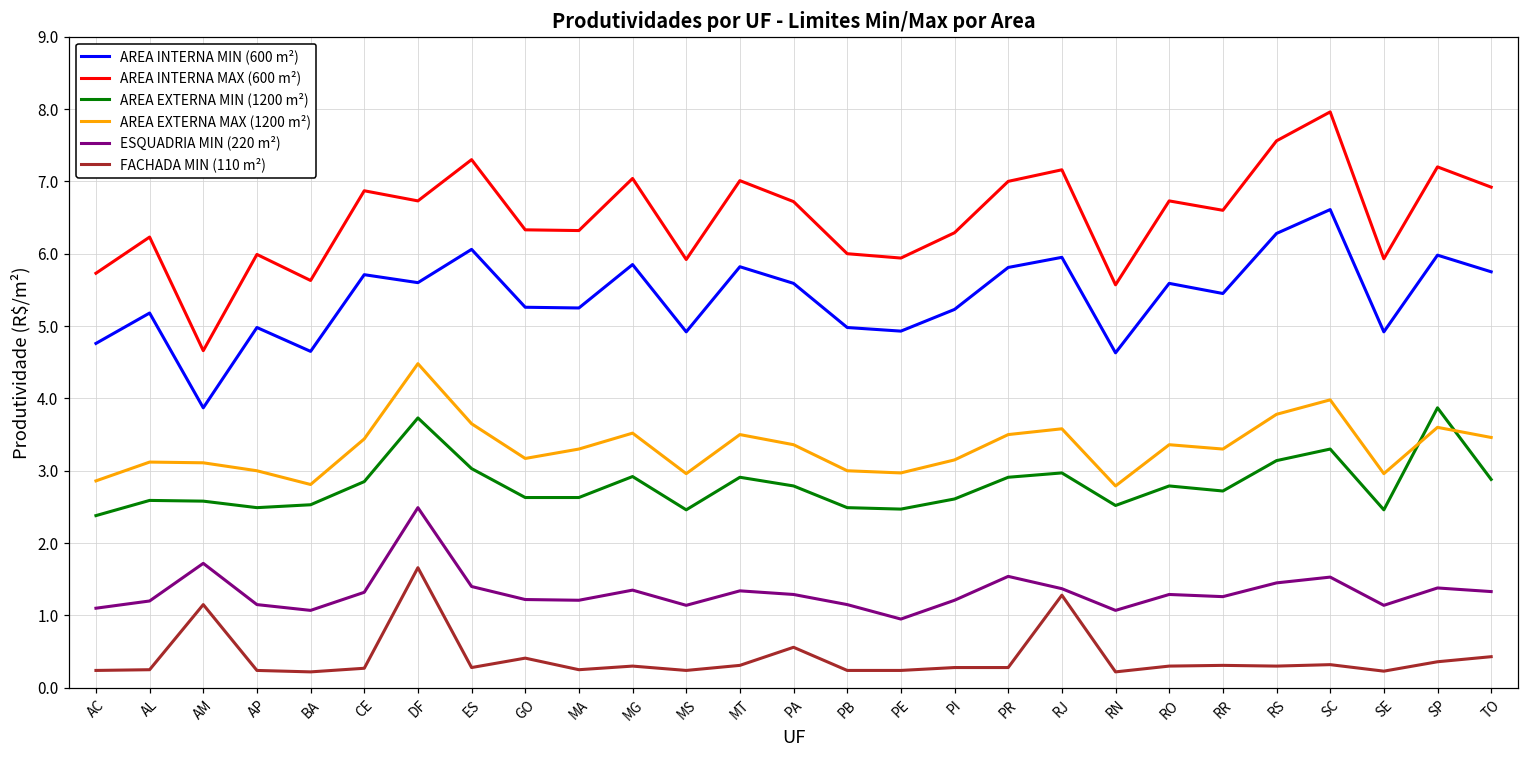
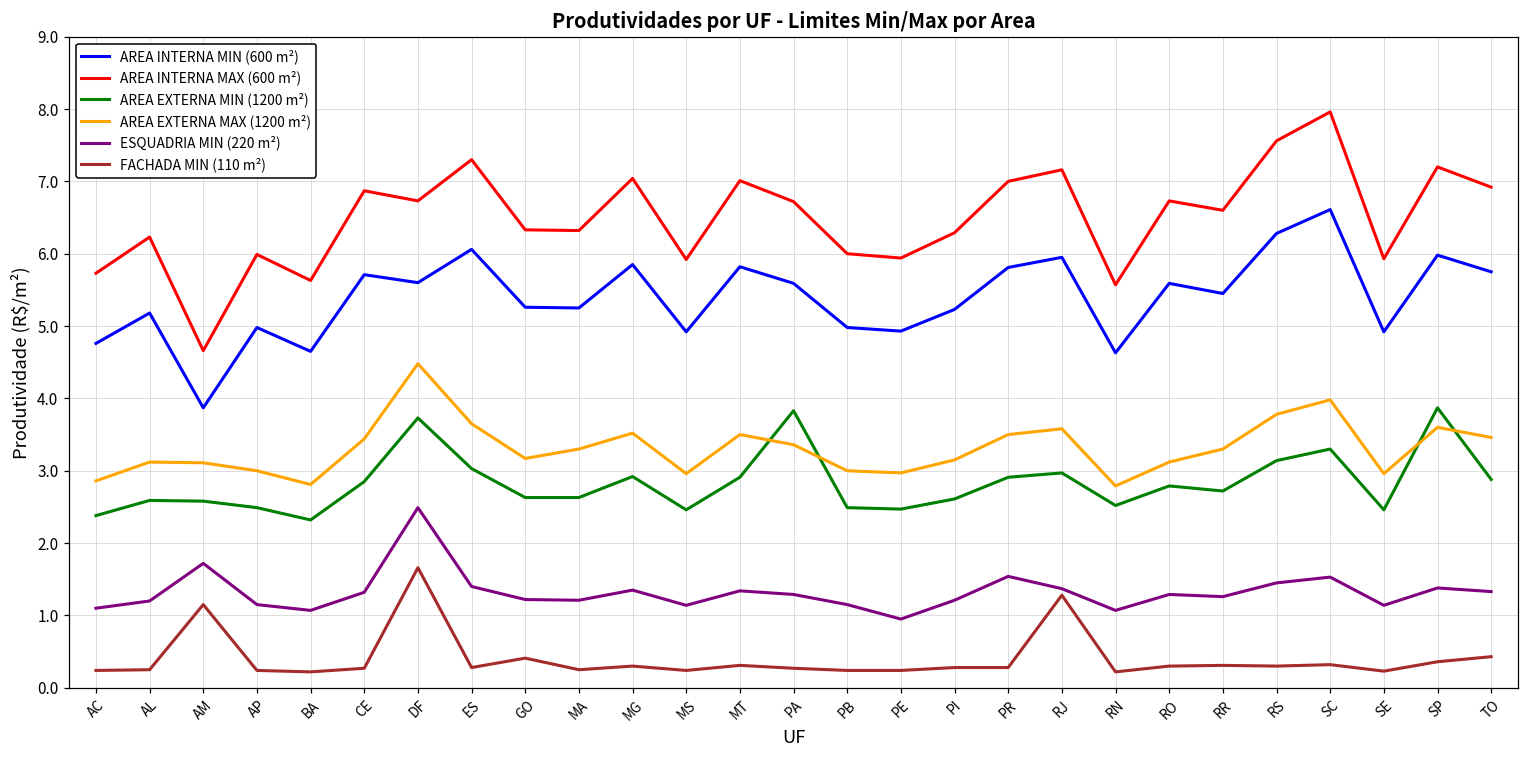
  {
    "AREA INTERNA MIN (600 m²)": {
      "AC": 4.8,
      "AL": 5.2,
      "AM": 3.9,
      "AP": 5.0,
      "BA": 4.7,
      "CE": 5.7,
      "DF": 5.6,
      "ES": 6.1,
      "GO": 5.3,
      "MA": 5.3,
      "MG": 5.9,
      "MS": 4.9,
      "MT": 5.8,
      "PA": 5.6,
      "PB": 5.0,
      "PE": 4.9,
      "PI": 5.2,
      "PR": 5.8,
      "RJ": 6.0,
      "RN": 4.6,
      "RO": 5.6,
      "RR": 5.5,
      "RS": 6.3,
      "SC": 6.6,
      "SE": 4.9,
      "SP": 6.0,
      "TO": 5.8
    },
    "AREA INTERNA MAX (600 m²)": {
      "AC": 5.7,
      "AL": 6.2,
      "AM": 4.7,
      "AP": 6.0,
      "BA": 5.6,
      "CE": 6.9,
      "DF": 6.7,
      "ES": 7.3,
      "GO": 6.3,
      "MA": 6.3,
      "MG": 7.0,
      "MS": 5.9,
      "MT": 7.0,
      "PA": 6.7,
      "PB": 6.0,
      "PE": 5.9,
      "PI": 6.3,
      "PR": 7.0,
      "RJ": 7.2,
      "RN": 5.6,
      "RO": 6.7,
      "RR": 6.6,
      "RS": 7.6,
      "SC": 8.0,
      "SE": 5.9,
      "SP": 7.2,
      "TO": 6.9
    },
    "AREA EXTERNA MIN (1200 m²)": {
      "AC": 2.4,
      "AL": 2.6,
      "AM": 2.6,
      "AP": 2.5,
-     "BA": 2.5,
+     "BA": 2.3,
      "CE": 2.9,
      "DF": 3.7,
      "ES": 3.0,
      "GO": 2.6,
      "MA": 2.6,
      "MG": 2.9,
      "MS": 2.5,
      "MT": 2.9,
-     "PA": 2.8,
+     "PA": 3.8,
      "PB": 2.5,
      "PE": 2.5,
      "PI": 2.6,
      "PR": 2.9,
      "RJ": 3.0,
      "RN": 2.5,
      "RO": 2.8,
      "RR": 2.7,
      "RS": 3.1,
      "SC": 3.3,
      "SE": 2.5,
      "SP": 3.9,
      "TO": 2.9
    },
    "AREA EXTERNA MAX (1200 m²)": {
      "AC": 2.9,
      "AL": 3.1,
      "AM": 3.1,
      "AP": 3.0,
      "BA": 2.8,
      "CE": 3.4,
      "DF": 4.5,
      "ES": 3.7,
      "GO": 3.2,
      "MA": 3.3,
      "MG": 3.5,
      "MS": 3.0,
      "MT": 3.5,
      "PA": 3.4,
      "PB": 3.0,
      "PE": 3.0,
      "PI": 3.2,
      "PR": 3.5,
      "RJ": 3.6,
      "RN": 2.8,
-     "RO": 3.4,
+     "RO": 3.1,
      "RR": 3.3,
      "RS": 3.8,
      "SC": 4.0,
      "SE": 3.0,
      "SP": 3.6,
      "TO": 3.5
    },
    "ESQUADRIA MIN (220 m²)": {
      "AC": 1.1,
      "AL": 1.2,
      "AM": 1.7,
      "AP": 1.2,
      "BA": 1.1,
      "CE": 1.3,
      "DF": 2.5,
      "ES": 1.4,
      "GO": 1.2,
      "MA": 1.2,
      "MG": 1.4,
      "MS": 1.1,
      "MT": 1.3,
      "PA": 1.3,
      "PB": 1.2,
      "PE": 1.0,
      "PI": 1.2,
      "PR": 1.5,
      "RJ": 1.4,
      "RN": 1.1,
      "RO": 1.3,
      "RR": 1.3,
      "RS": 1.5,
      "SC": 1.5,
      "SE": 1.1,
      "SP": 1.4,
      "TO": 1.3
    },
    "FACHADA MIN (110 m²)": {
      "AC": 0.2,
      "AL": 0.3,
      "AM": 1.2,
      "AP": 0.2,
      "BA": 0.2,
      "CE": 0.3,
      "DF": 1.7,
      "ES": 0.3,
      "GO": 0.4,
      "MA": 0.3,
      "MG": 0.3,
      "MS": 0.2,
      "MT": 0.3,
-     "PA": 0.6,
+     "PA": 0.3,
      "PB": 0.2,
      "PE": 0.2,
      "PI": 0.3,
      "PR": 0.3,
      "RJ": 1.3,
      "RN": 0.2,
      "RO": 0.3,
      "RR": 0.3,
      "RS": 0.3,
      "SC": 0.3,
      "SE": 0.2,
      "SP": 0.4,
      "TO": 0.4
    }
  }
